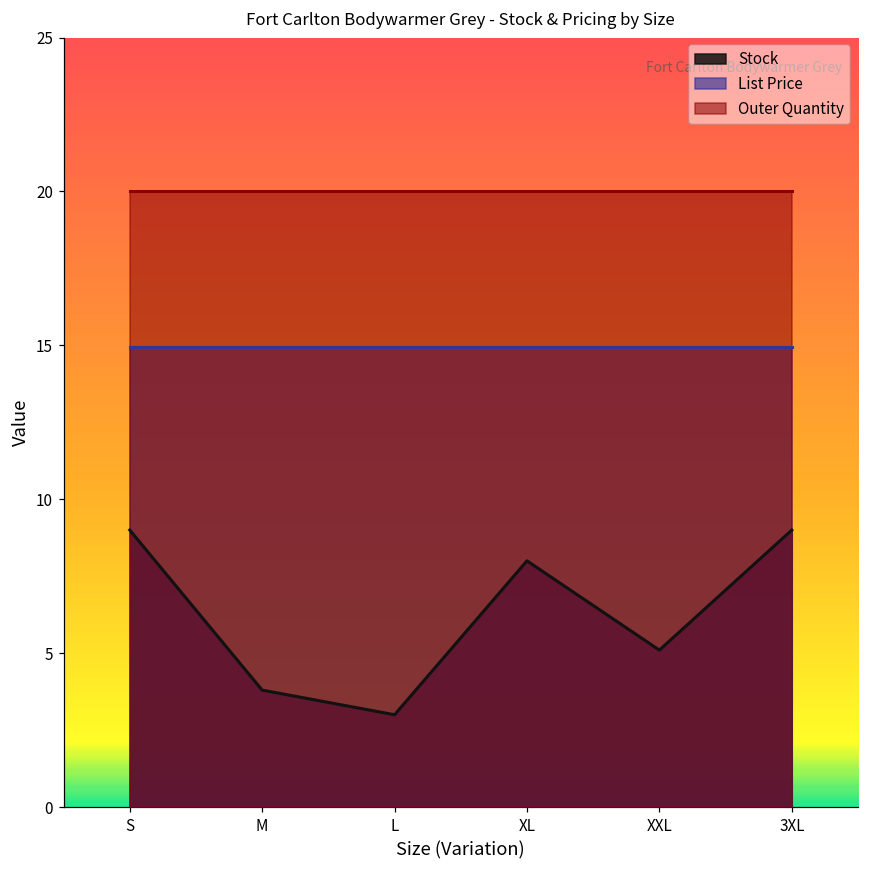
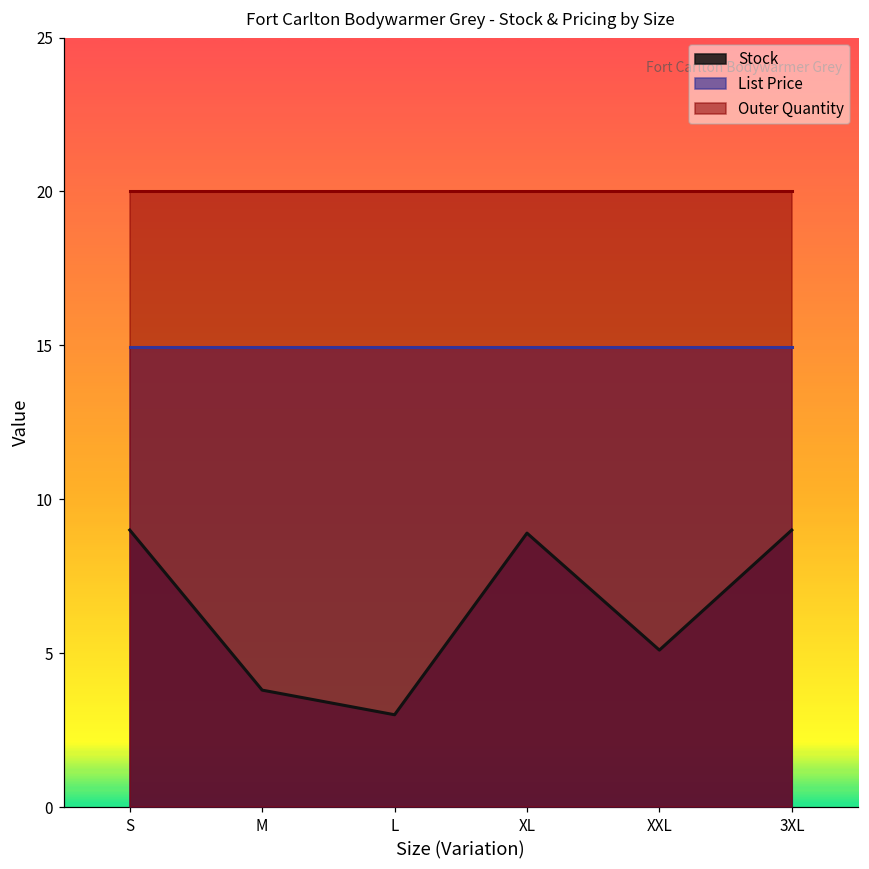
  {
    "Stock": {
      "S": 9.0,
      "M": 3.8,
      "L": 3.0,
-     "XL": 8.0,
+     "XL": 8.9,
      "XXL": 5.1,
      "3XL": 9.0
    },
    "List Price": {
      "S": 15.0,
      "M": 15.0,
      "L": 15.0,
      "XL": 15.0,
      "XXL": 15.0,
      "3XL": 15.0
    },
    "Outer Quantity": {
      "S": 20.0,
      "M": 20.0,
      "L": 20.0,
      "XL": 20.0,
      "XXL": 20.0,
      "3XL": 20.0
    }
  }
